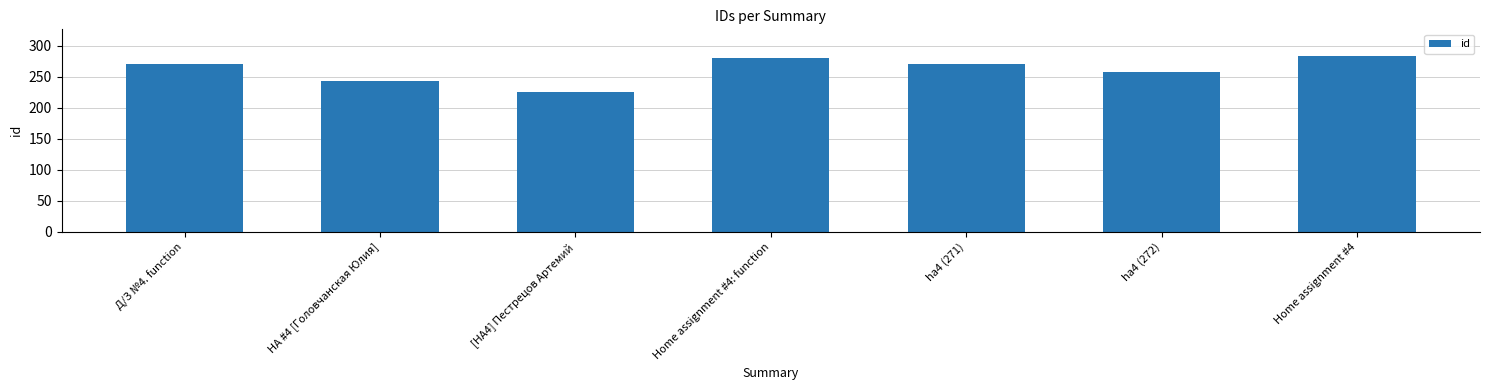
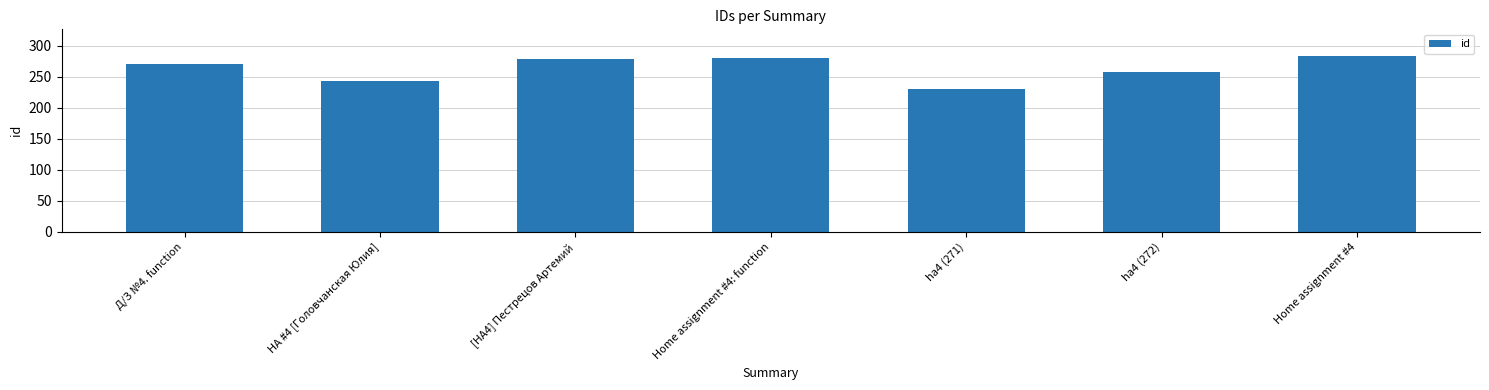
  {
    "Д/З №4. function": 270,
    "HA #4 [Головчанская Юлия]": 240,
-   "[HA4] Пестрецов Артемий": 230,
+   "[HA4] Пестрецов Артемий": 280,
    "Home assignment #4: function": 280,
-   "ha4 (271)": 270,
+   "ha4 (271)": 230,
    "ha4 (272)": 260,
    "Home assignment #4": 280
  }
